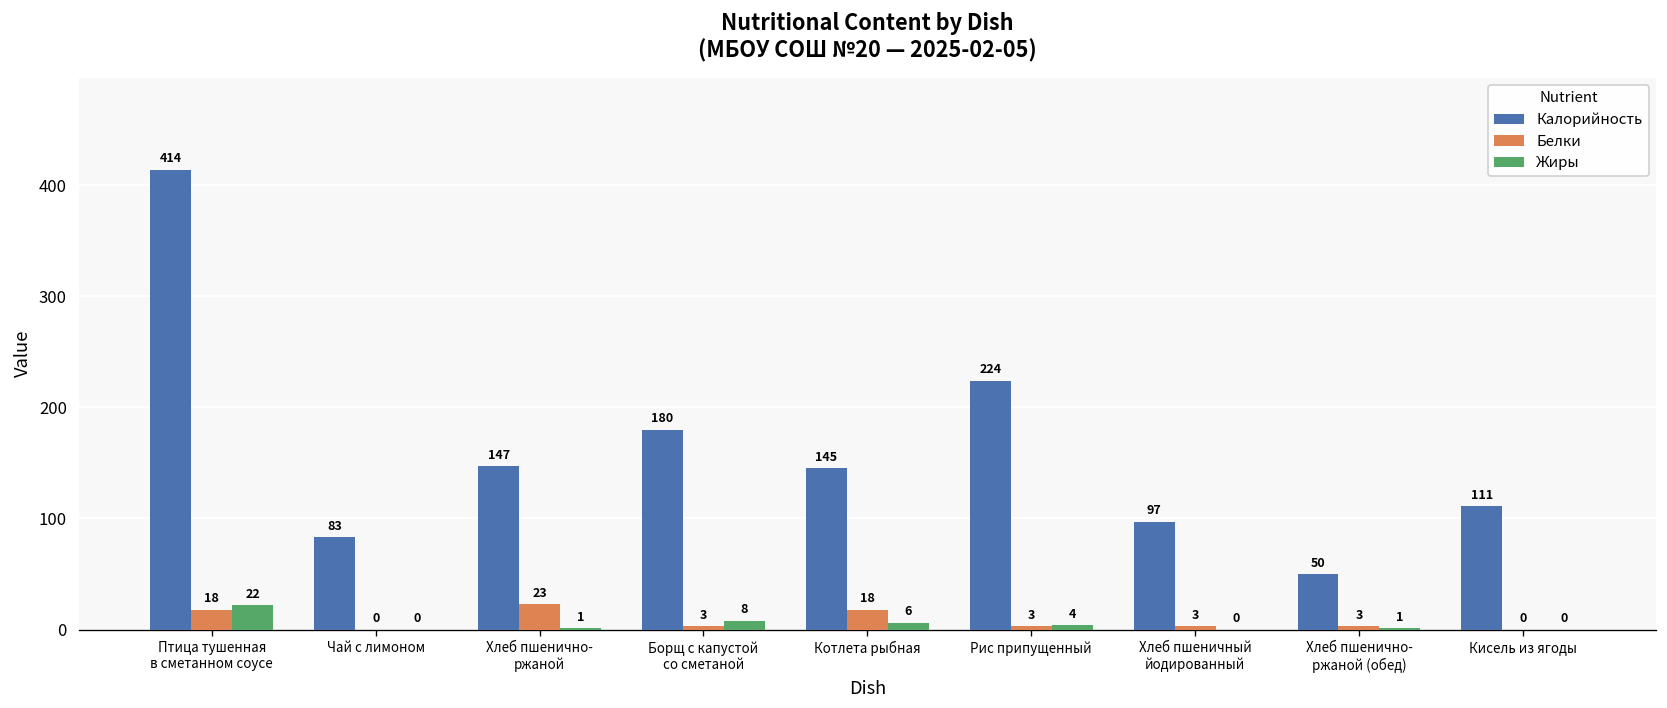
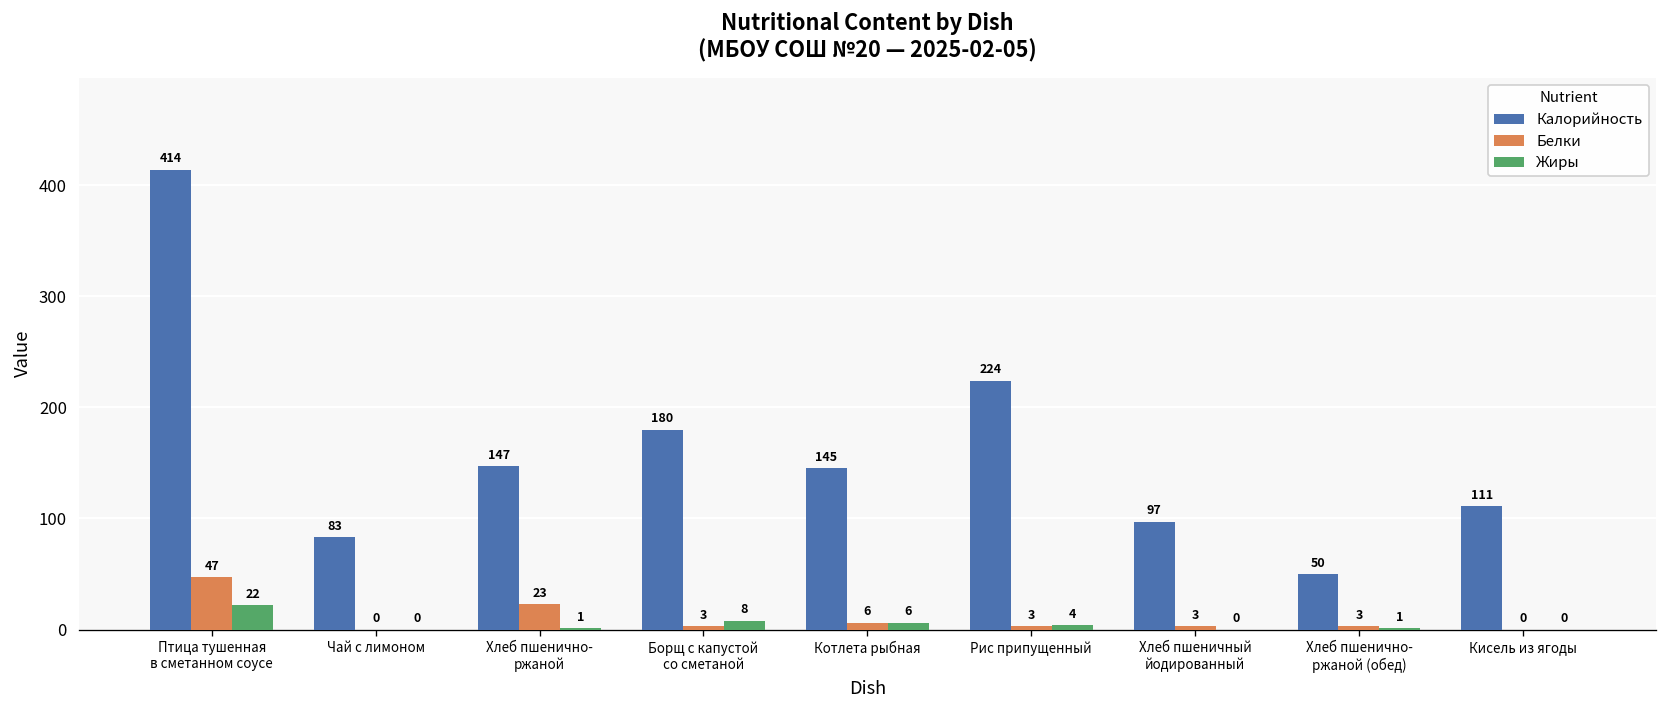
  {
    "Калорийность": {
      "Птица тушенная в сметанном соусе": 414,
      "Чай с лимоном": 83,
      "Хлеб пшенично- ржаной": 147,
      "Борщ с капустой со сметаной": 180,
      "Котлета рыбная": 145,
      "Рис припущенный": 224,
      "Хлеб пшеничный йодированный": 97,
      "Хлеб пшенично- ржаной (обед)": 50,
      "Кисель из ягоды": 111
    },
    "Белки": {
-     "Птица тушенная в сметанном соусе": 18,
+     "Птица тушенная в сметанном соусе": 47,
      "Чай с лимоном": 0,
      "Хлеб пшенично- ржаной": 23,
      "Борщ с капустой со сметаной": 3,
-     "Котлета рыбная": 18,
+     "Котлета рыбная": 6,
      "Рис припущенный": 3,
      "Хлеб пшеничный йодированный": 3,
      "Хлеб пшенично- ржаной (обед)": 3,
      "Кисель из ягоды": 0
    },
    "Жиры": {
      "Птица тушенная в сметанном соусе": 22,
      "Чай с лимоном": 0,
      "Хлеб пшенично- ржаной": 1,
      "Борщ с капустой со сметаной": 8,
      "Котлета рыбная": 6,
      "Рис припущенный": 4,
      "Хлеб пшеничный йодированный": 0,
      "Хлеб пшенично- ржаной (обед)": 1,
      "Кисель из ягоды": 0
    }
  }
